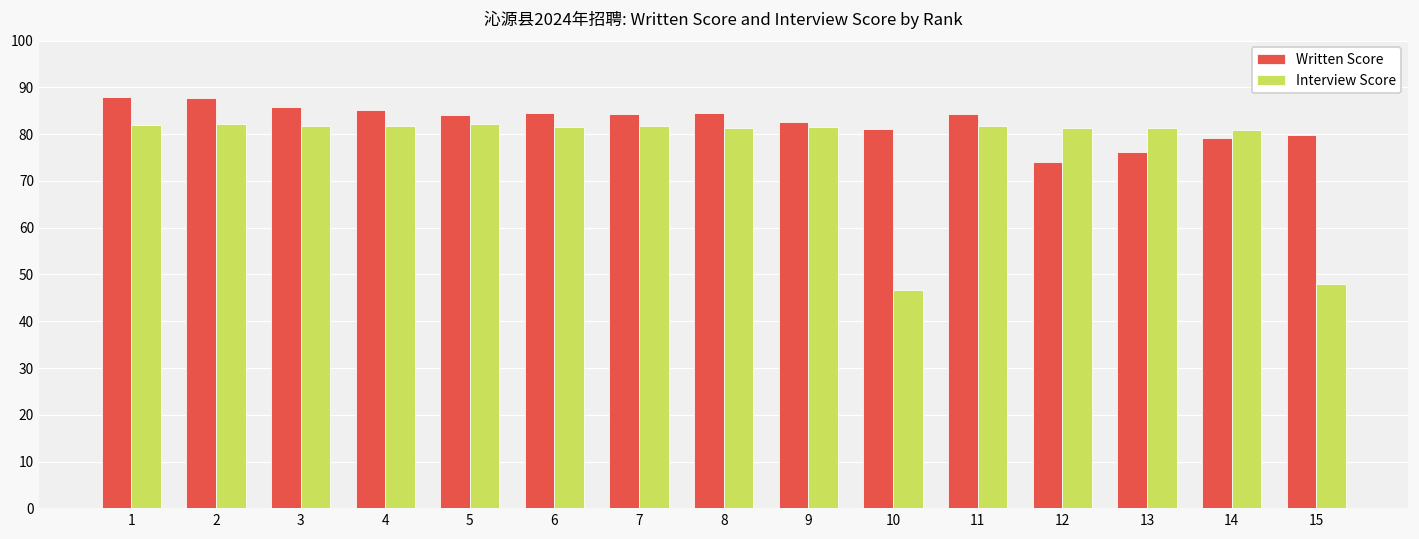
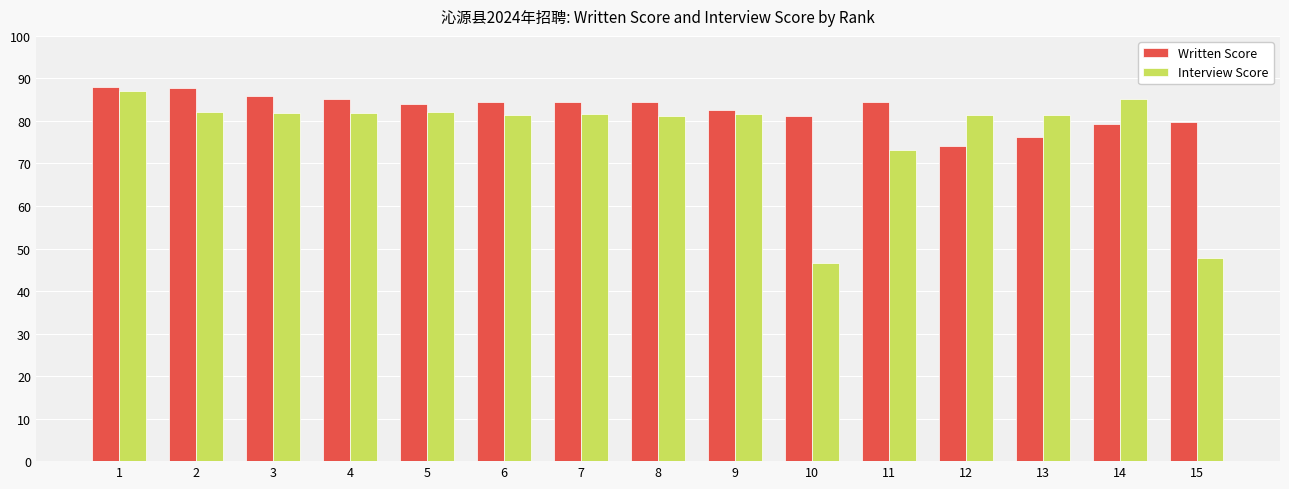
  {
    "Written Score": {
      "1": 88,
      "2": 88,
      "3": 86,
      "4": 85,
      "5": 84,
      "6": 84,
      "7": 84,
      "8": 85,
      "9": 83,
      "10": 81,
      "11": 84,
      "12": 74,
      "13": 76,
      "14": 79,
      "15": 80
    },
    "Interview Score": {
-     "1": 82,
+     "1": 87,
      "2": 82,
      "3": 82,
      "4": 82,
      "5": 82,
      "6": 81,
      "7": 82,
      "8": 81,
      "9": 82,
      "10": 47,
-     "11": 82,
+     "11": 73,
      "12": 81,
      "13": 81,
-     "14": 81,
+     "14": 85,
      "15": 48
    }
  }
